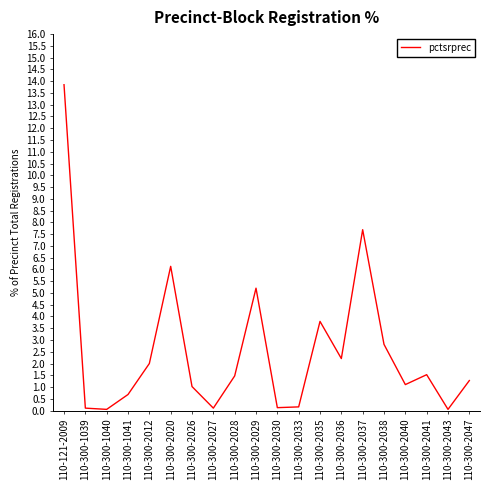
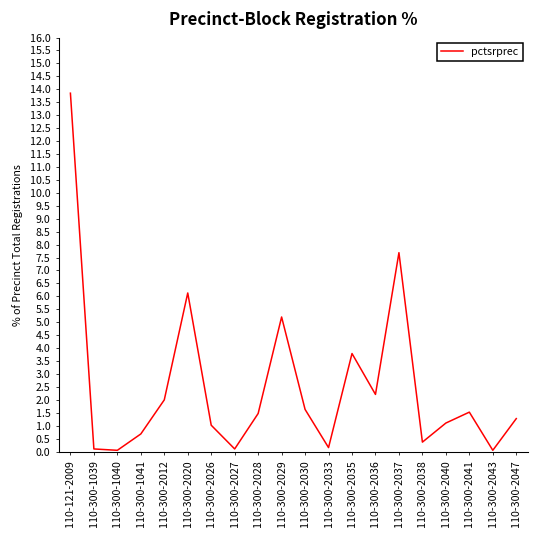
  {
    "110-121-2009": 13.8,
    "110-300-1039": 0.1,
    "110-300-1040": 0.1,
    "110-300-1041": 0.7,
    "110-300-2012": 2.0,
    "110-300-2020": 6.1,
    "110-300-2026": 1.0,
    "110-300-2027": 0.1,
    "110-300-2028": 1.5,
    "110-300-2029": 5.2,
-   "110-300-2030": 0.1,
+   "110-300-2030": 1.6,
    "110-300-2033": 0.2,
    "110-300-2035": 3.8,
    "110-300-2036": 2.2,
    "110-300-2037": 7.7,
-   "110-300-2038": 2.8,
+   "110-300-2038": 0.4,
    "110-300-2040": 1.1,
    "110-300-2041": 1.5,
    "110-300-2043": 0.1,
    "110-300-2047": 1.3
  }
